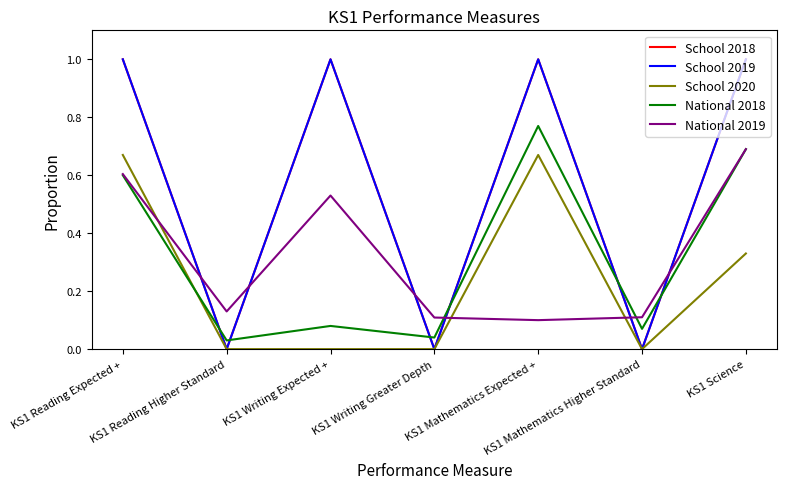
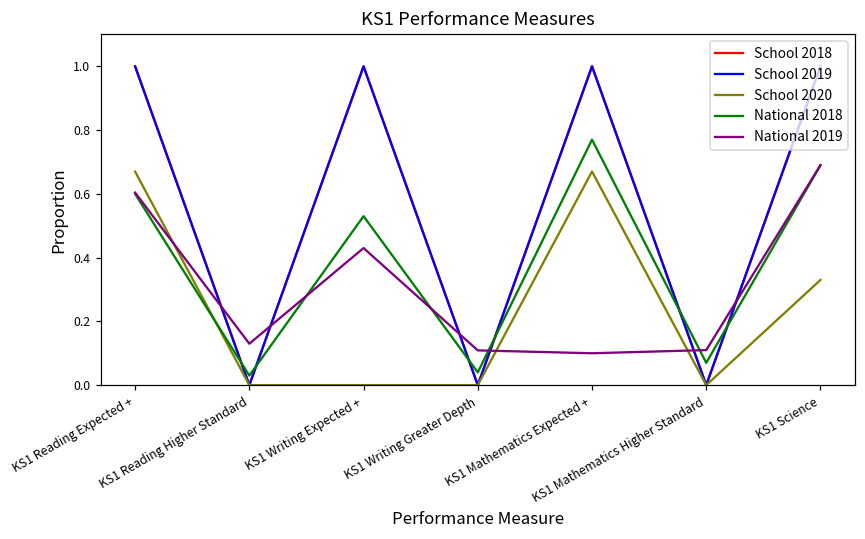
  {
    "School 2019": {
      "KS1 Reading Expected +": 1.00,
      "KS1 Writing Expected +": 1.00,
      "KS1 Mathematics Expected +": 1.00
    },
    "School 2020": {
      "KS1 Reading Expected +": 0.67,
      "KS1 Writing Expected +": 0.00,
      "KS1 Mathematics Expected +": 0.67,
      "KS1 Science": 0.33
    },
    "National 2018": {
      "KS1 Reading Higher Standard": 0.03,
-     "KS1 Writing Expected +": 0.08,
+     "KS1 Writing Expected +": 0.53,
      "KS1 Writing Greater Depth": 0.04,
      "KS1 Mathematics Expected +": 0.77,
      "KS1 Mathematics Higher Standard": 0.07
    },
    "National 2019": {
      "KS1 Reading Higher Standard": 0.13,
-     "KS1 Writing Expected +": 0.53,
+     "KS1 Writing Expected +": 0.43,
      "KS1 Writing Greater Depth": 0.11,
      "KS1 Mathematics Expected +": 0.10,
      "KS1 Mathematics Higher Standard": 0.11
    }
  }
